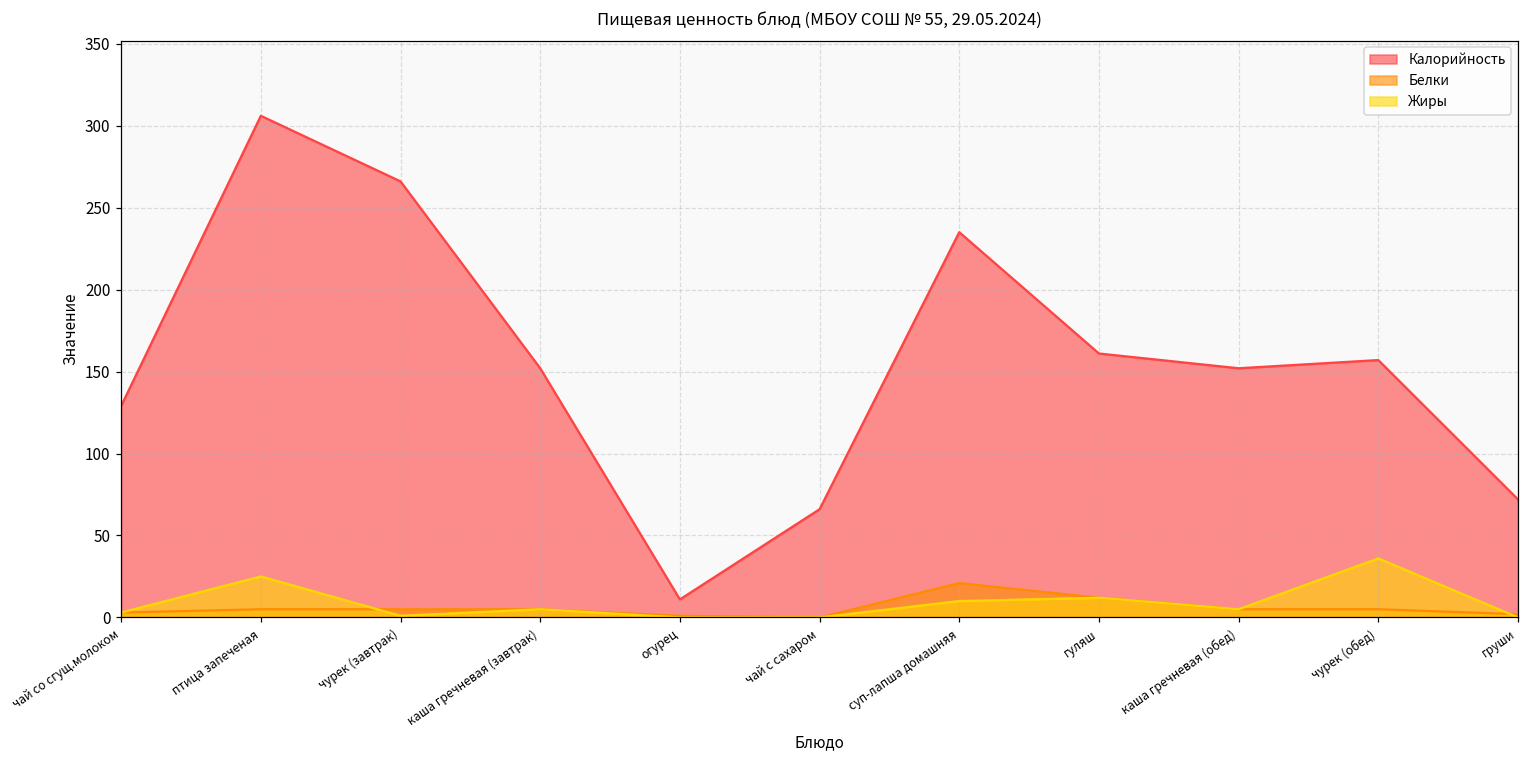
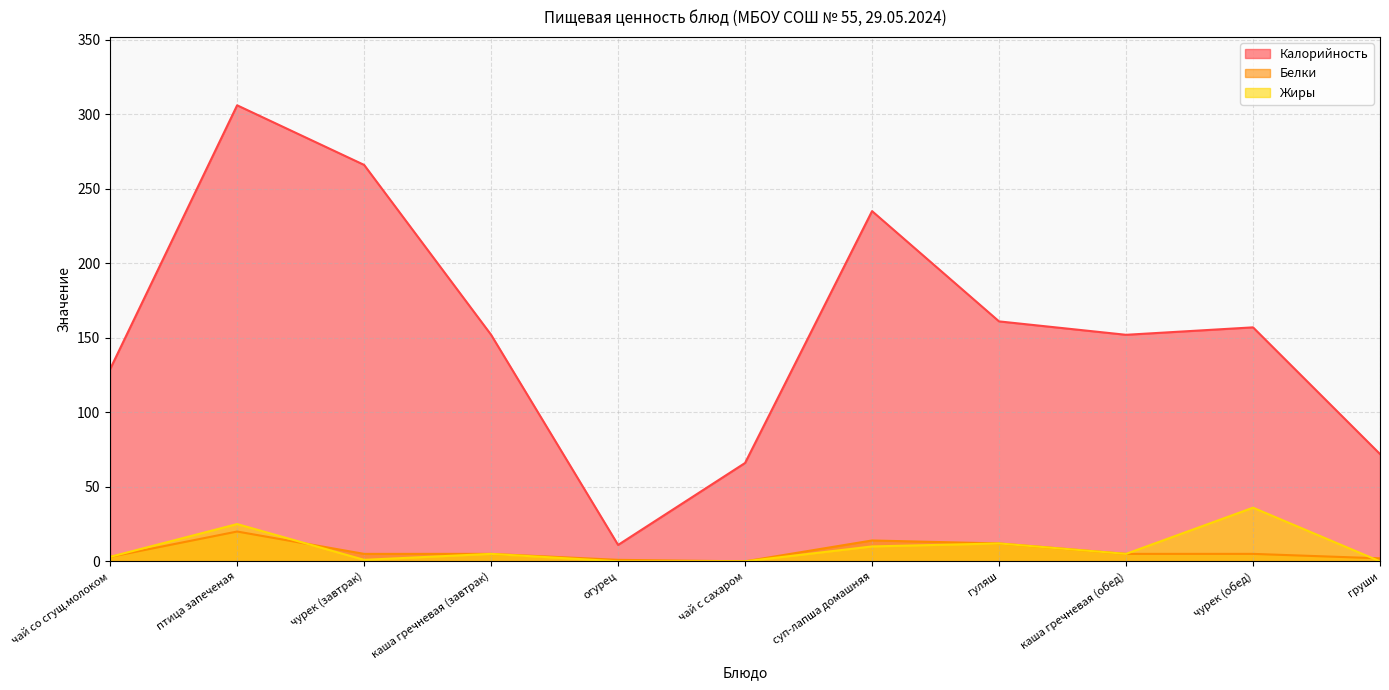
  {
    "Калорийность": {
      "чай со сгущ.молоком": 129,
      "птица запеченая": 306,
      "чурек (завтрак)": 266,
      "каша гречневая (завтрак)": 152,
      "огурец": 11,
      "чай с сахаром": 66,
      "суп-лапша домашняя": 235,
      "гуляш": 161,
      "каша гречневая (обед)": 152,
      "чурек (обед)": 157,
      "груши": 72
    },
    "Белки": {
-     "птица запеченая": 5,
+     "птица запеченая": 20,
      "чурек (завтрак)": 5,
-     "суп-лапша домашняя": 21,
+     "суп-лапша домашняя": 14,
      "чурек (обед)": 5,
      "груши": 2
    },
    "Жиры": {
      "птица запеченая": 25,
      "чурек (завтрак)": 1,
      "суп-лапша домашняя": 10,
      "чурек (обед)": 36,
      "груши": 0
    }
  }
